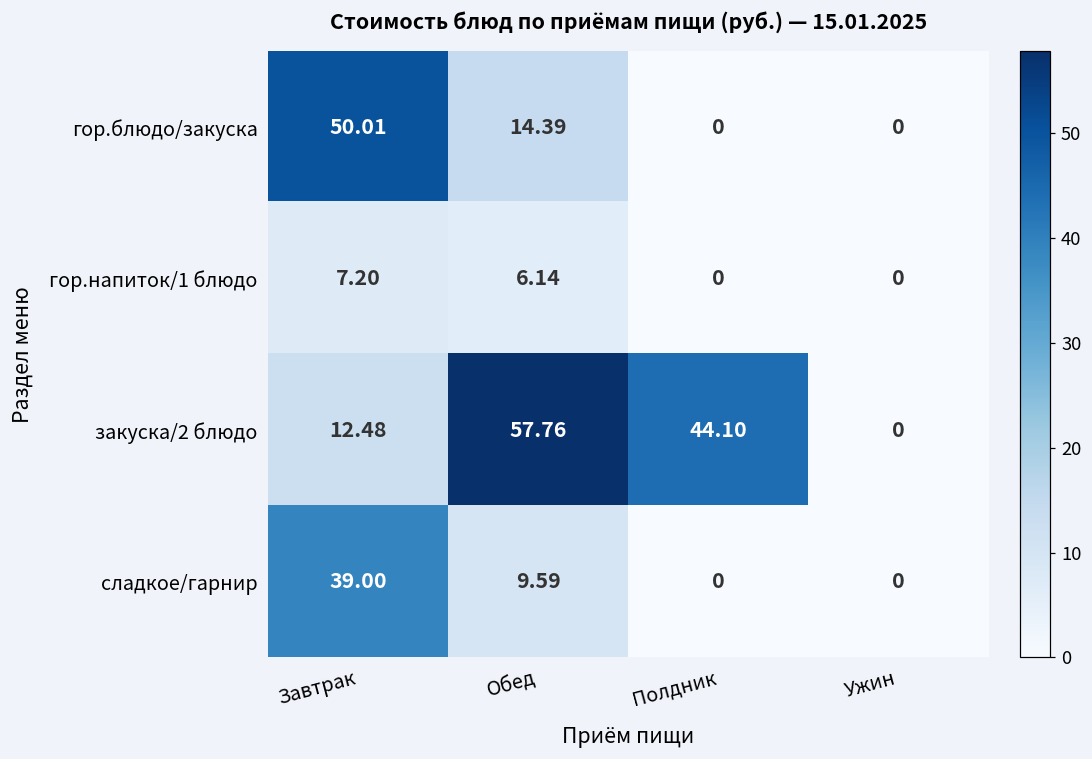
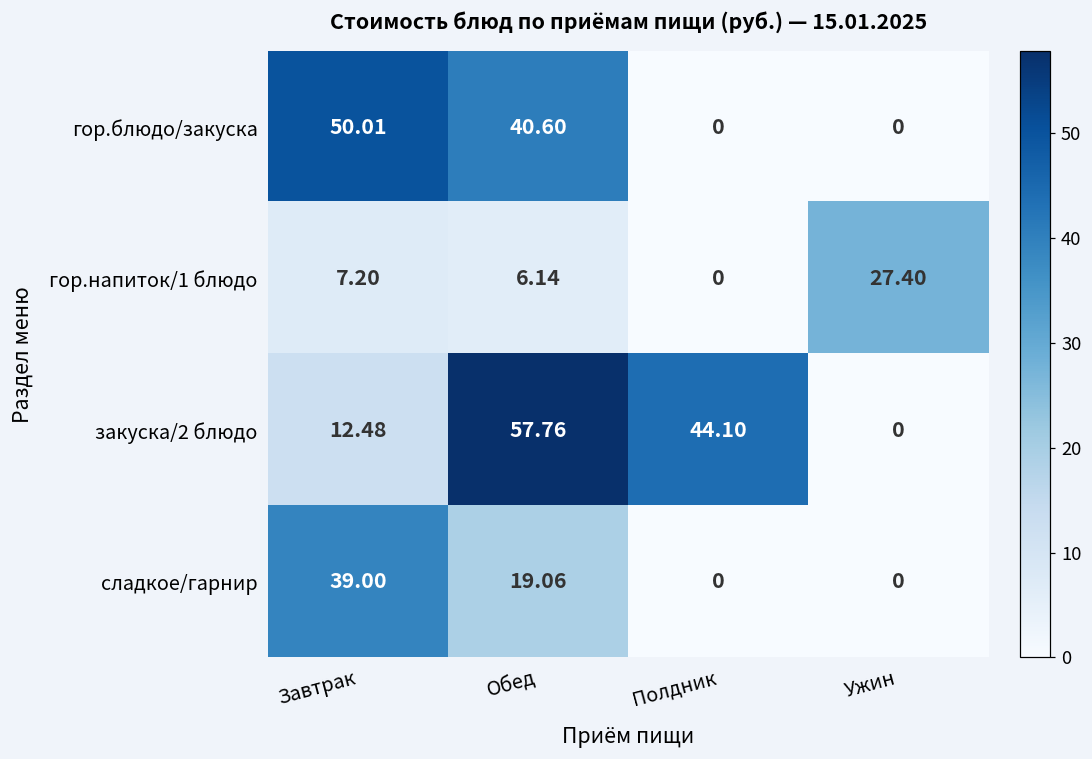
  {
    "гор.блюдо/закуска": {
      "Завтрак": 50.01,
-     "Обед": 14.39,
+     "Обед": 40.60,
      "Полдник": 0,
      "Ужин": 0
    },
    "гор.напиток/1 блюдо": {
      "Завтрак": 7.20,
      "Обед": 6.14,
      "Полдник": 0,
-     "Ужин": 0
+     "Ужин": 27.40
    },
    "закуска/2 блюдо": {
      "Завтрак": 12.48,
      "Обед": 57.76,
      "Полдник": 44.10,
      "Ужин": 0
    },
    "сладкое/гарнир": {
      "Завтрак": 39.00,
-     "Обед": 9.59,
+     "Обед": 19.06,
      "Полдник": 0,
      "Ужин": 0
    }
  }
